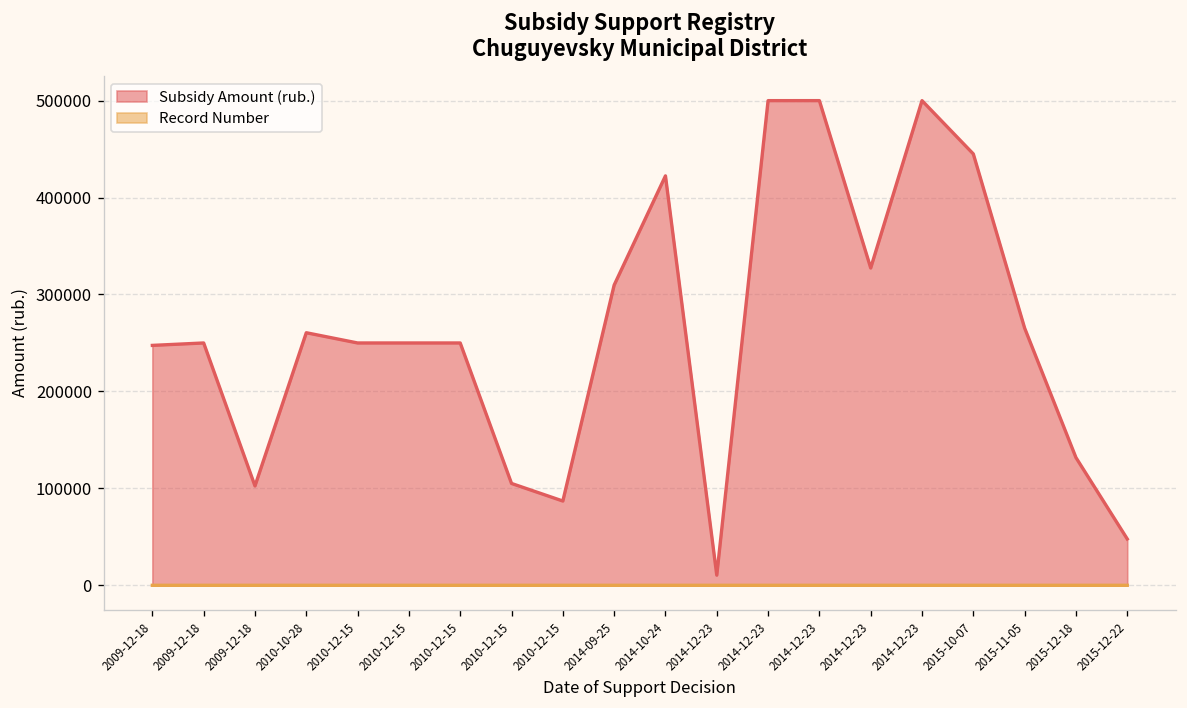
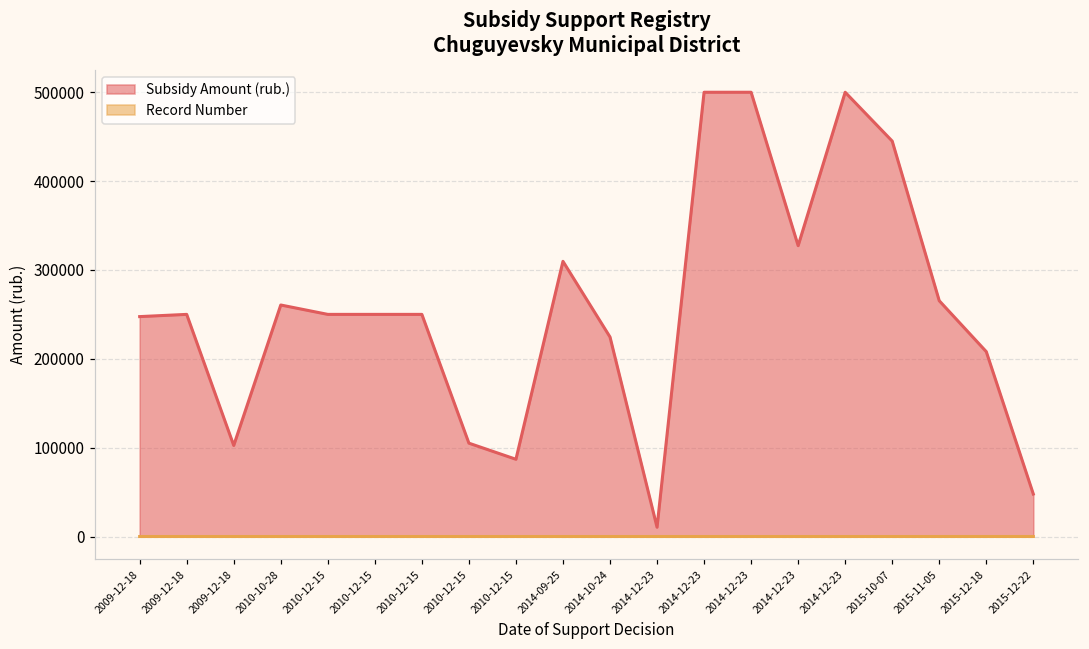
  {
    "Subsidy Amount (rub.)": {
      "2010-10-28": 260000,
      "2014-09-25": 310000,
-     "2014-10-24": 420000,
+     "2014-10-24": 220000,
      "2015-10-07": 450000,
      "2015-11-05": 270000,
-     "2015-12-18": 130000,
+     "2015-12-18": 210000,
      "2015-12-22": 50000
    },
    "Record Number": {
      "2010-10-28": 0,
      "2014-09-25": 0,
      "2014-10-24": 0,
      "2015-10-07": 0,
      "2015-11-05": 0,
      "2015-12-18": 0,
      "2015-12-22": 0
    }
  }
